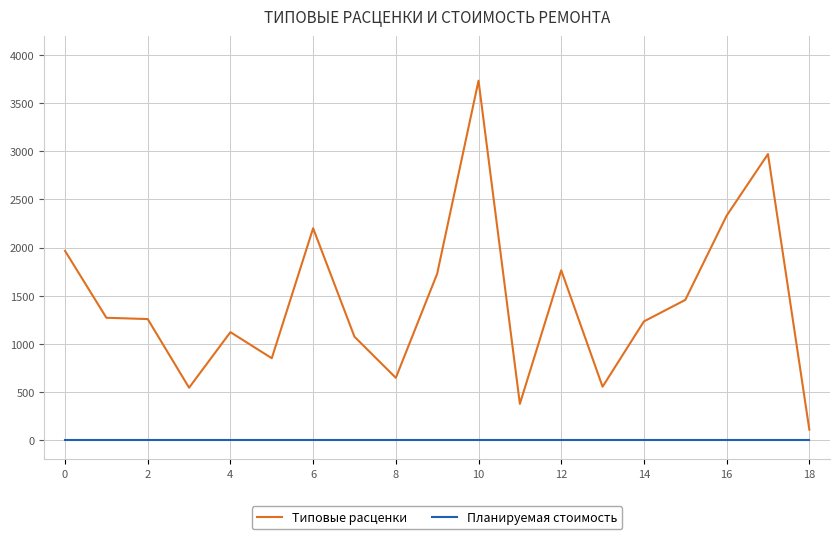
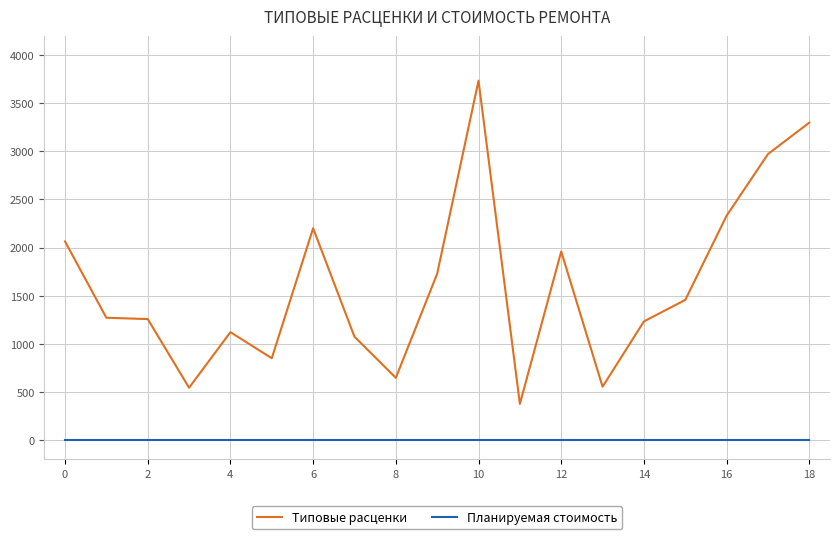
  {
    "Типовые расценки": {
-     "0": 2000,
+     "0": 2100,
      "2": 1300,
      "4": 1100,
      "6": 2200,
      "8": 600,
      "10": 3700,
-     "12": 1800,
+     "12": 2000,
      "14": 1200,
      "16": 2300,
-     "18": 100
+     "18": 3300
    },
    "Планируемая стоимость": {
      "0": 0,
      "2": 0,
      "4": 0,
      "6": 0,
      "8": 0,
      "10": 0,
      "12": 0,
      "14": 0,
      "16": 0,
      "18": 0
    }
  }
